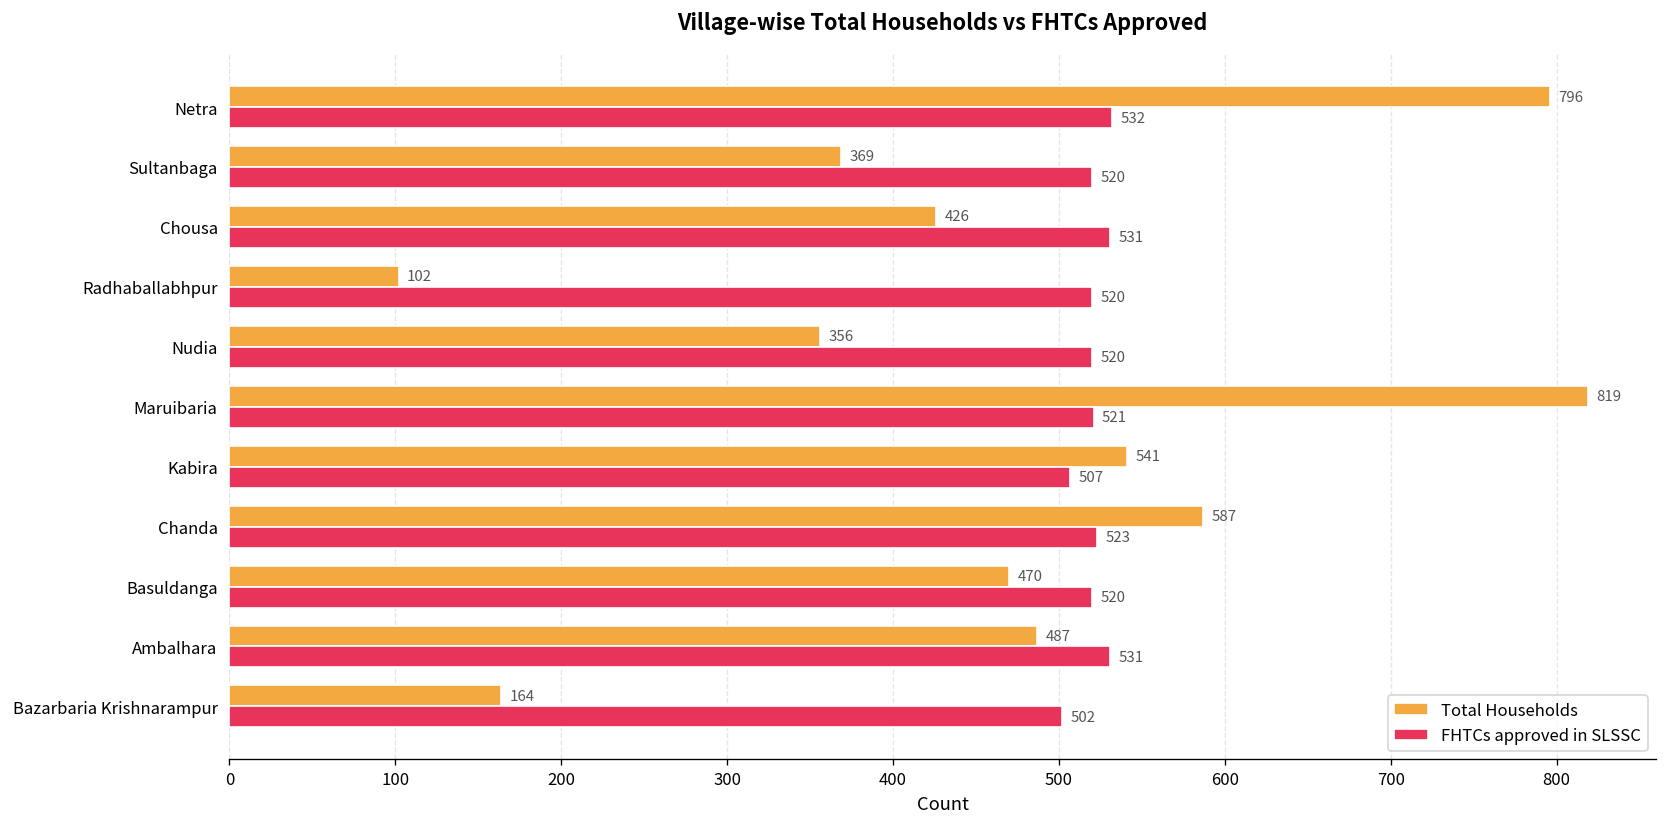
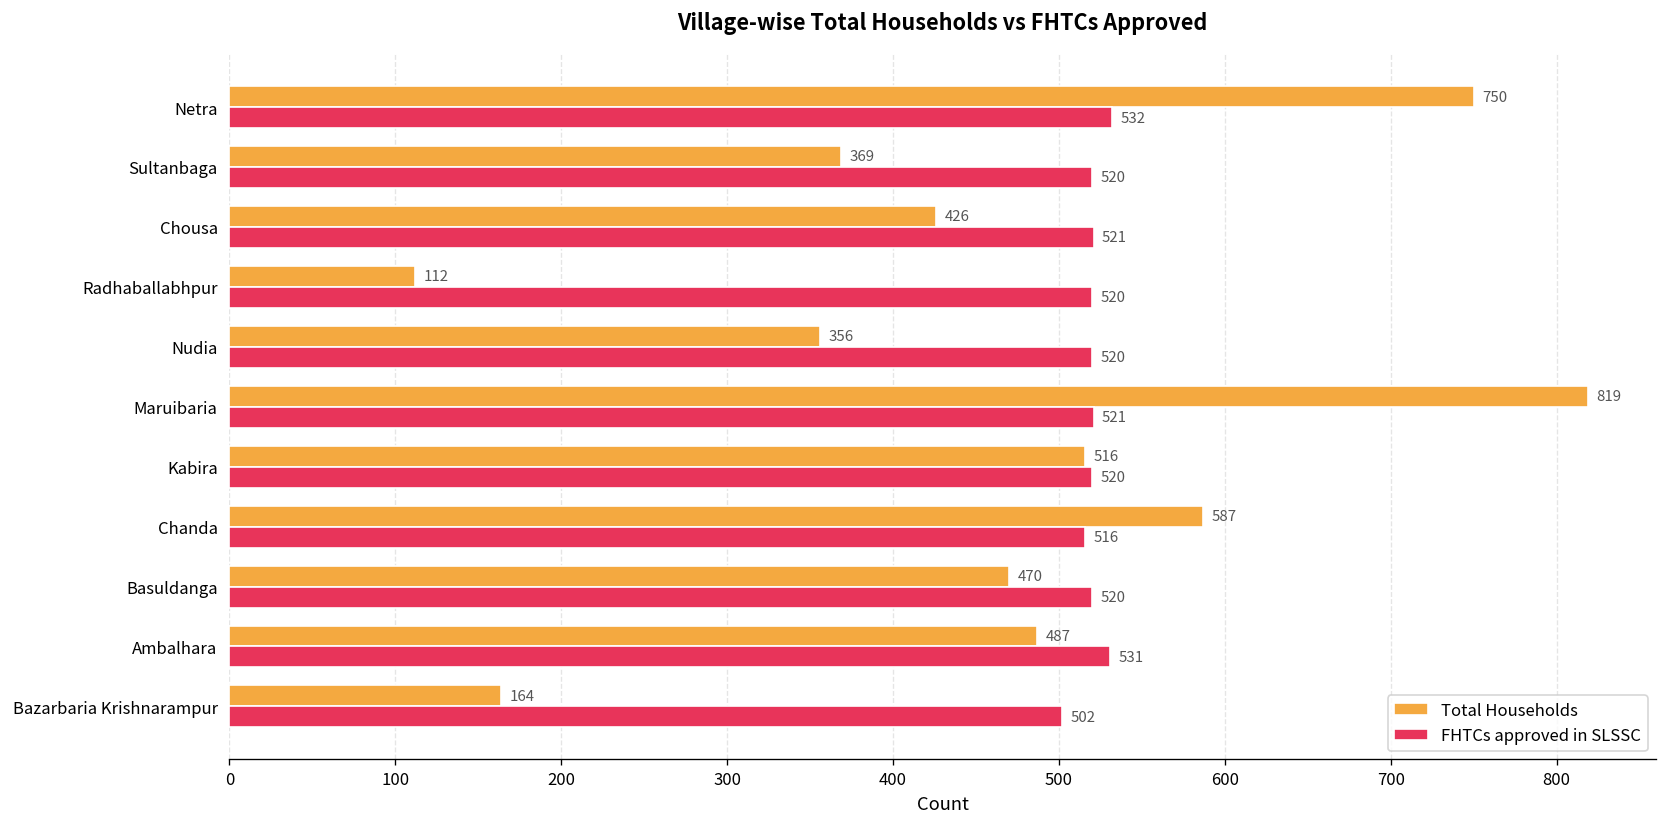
  {
    "Total Households": {
-     "Netra": 796,
+     "Netra": 750,
      "Sultanbaga": 369,
      "Chousa": 426,
-     "Radhaballabhpur": 102,
+     "Radhaballabhpur": 112,
      "Nudia": 356,
      "Maruibaria": 819,
-     "Kabira": 541,
+     "Kabira": 516,
      "Chanda": 587,
      "Basuldanga": 470,
      "Ambalhara": 487,
      "Bazarbaria Krishnarampur": 164
    },
    "FHTCs approved in SLSSC": {
      "Netra": 532,
      "Sultanbaga": 520,
-     "Chousa": 531,
+     "Chousa": 521,
      "Radhaballabhpur": 520,
      "Nudia": 520,
      "Maruibaria": 521,
-     "Kabira": 507,
-     "Chanda": 523,
+     "Kabira": 520,
+     "Chanda": 516,
      "Basuldanga": 520,
      "Ambalhara": 531,
      "Bazarbaria Krishnarampur": 502
    }
  }
